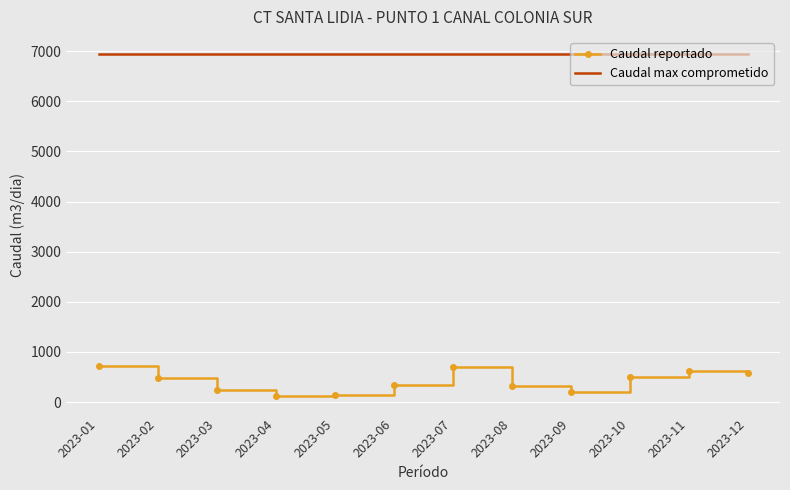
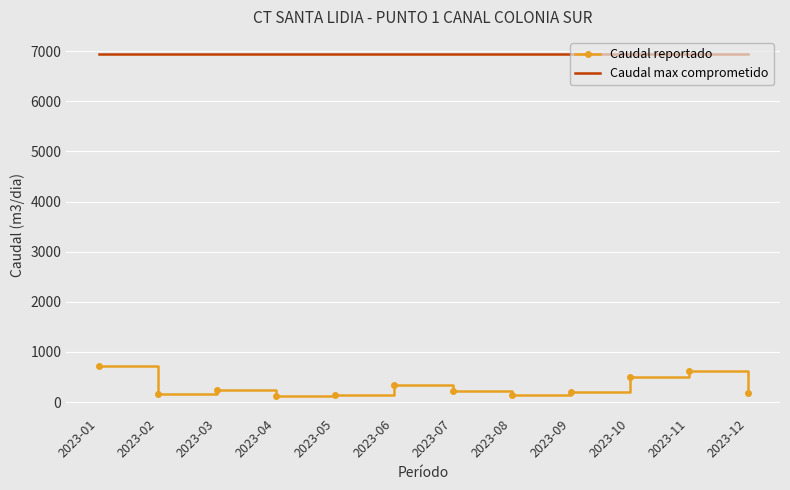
  {
    "Caudal reportado": {
      "2023-01": 700,
-     "2023-02": 500,
+     "2023-02": 200,
      "2023-03": 200,
      "2023-04": 100,
      "2023-05": 100,
      "2023-06": 300,
-     "2023-07": 700,
-     "2023-08": 300,
+     "2023-07": 200,
+     "2023-08": 200,
      "2023-09": 200,
      "2023-10": 500,
      "2023-11": 600,
-     "2023-12": 600
+     "2023-12": 200
    },
    "Caudal max comprometido": {
      "2023-01": 6900,
      "2023-02": 6900,
      "2023-03": 6900,
      "2023-04": 6900,
      "2023-05": 6900,
      "2023-06": 6900,
      "2023-07": 6900,
      "2023-08": 6900
    }
  }
